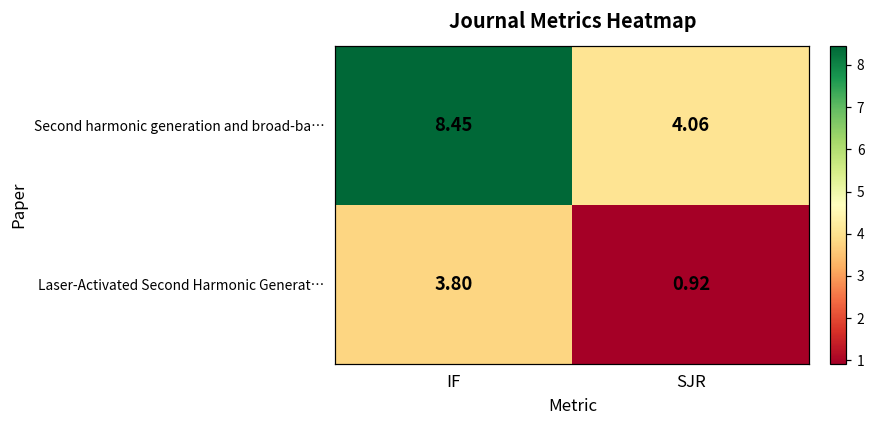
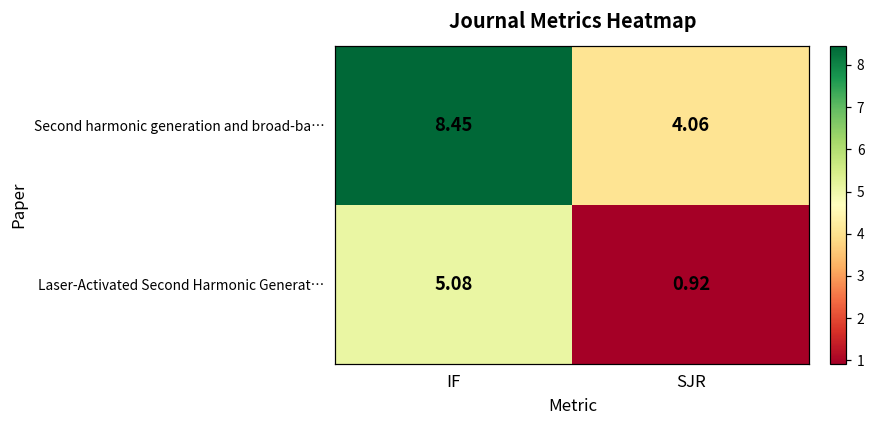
  {
    "Second harmonic generation and broad-ba…": {
      "IF": 8.45,
      "SJR": 4.06
    },
    "Laser-Activated Second Harmonic Generat…": {
-     "IF": 3.80,
+     "IF": 5.08,
      "SJR": 0.92
    }
  }
